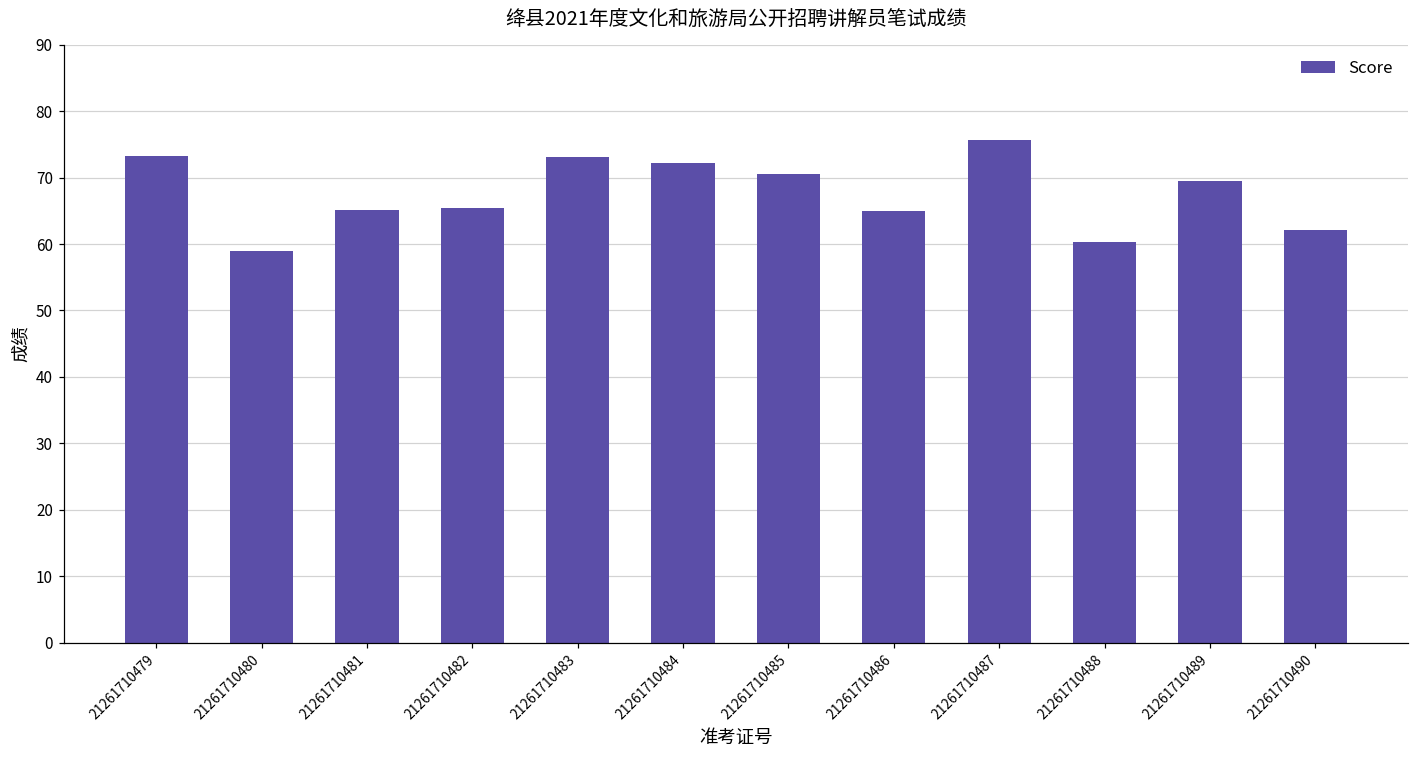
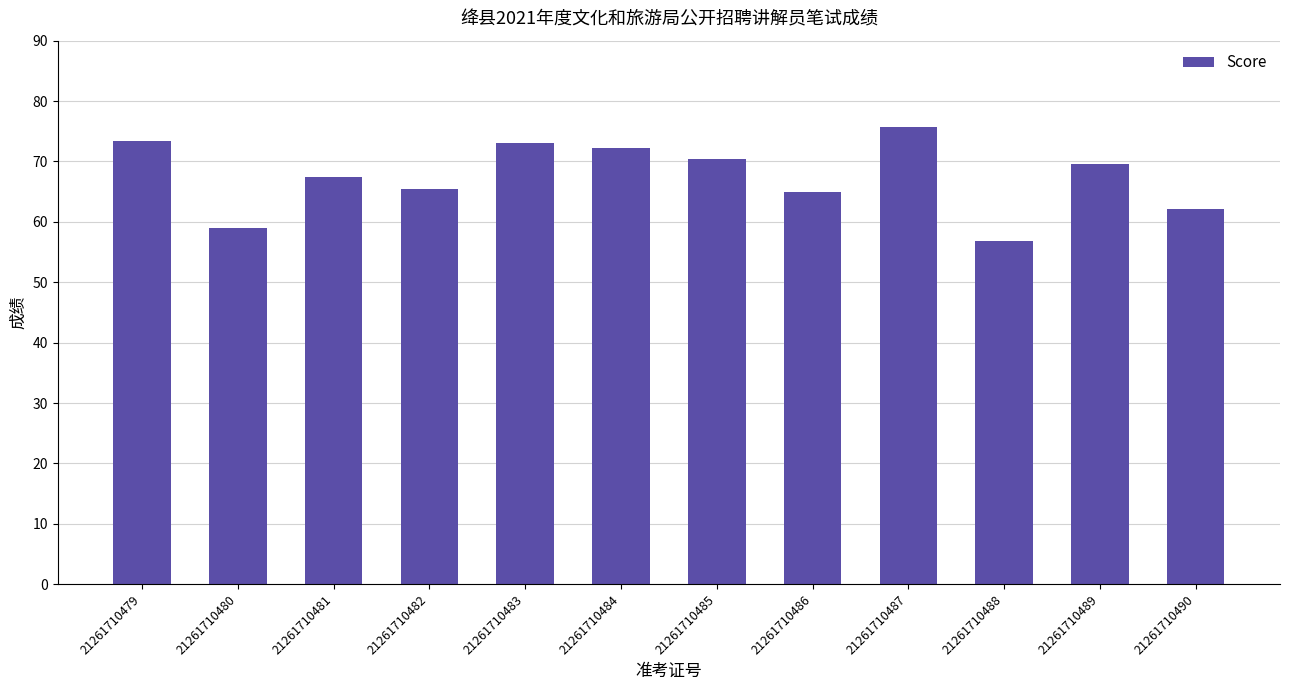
  {
    "21261710479": 73,
    "21261710480": 59,
-   "21261710481": 65,
+   "21261710481": 67,
    "21261710482": 65,
    "21261710483": 73,
    "21261710484": 72,
    "21261710485": 70,
    "21261710486": 65,
    "21261710487": 76,
-   "21261710488": 60,
+   "21261710488": 57,
    "21261710489": 70,
    "21261710490": 62
  }
